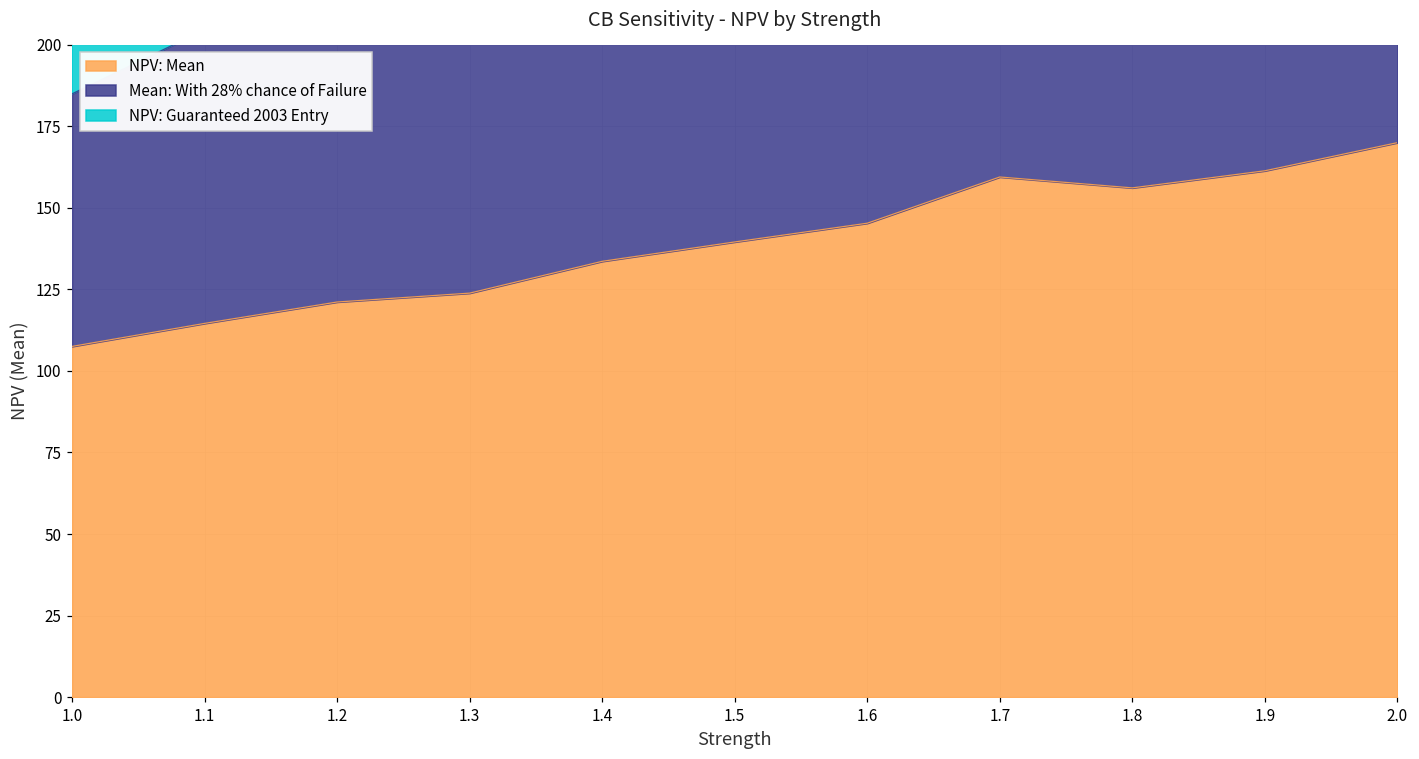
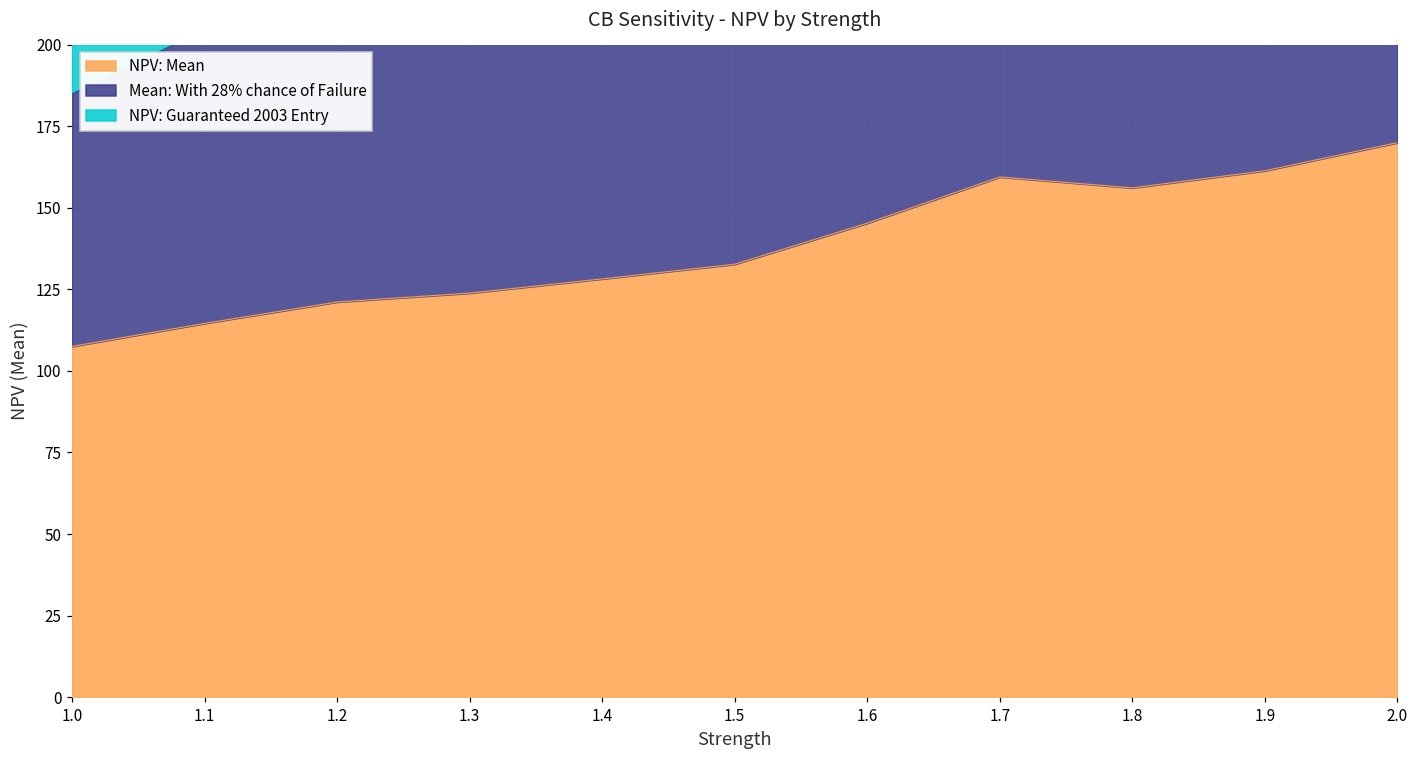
  {
    "NPV: Mean": {
      "1.0": 108,
      "1.1": 115,
      "1.2": 121,
      "1.3": 124,
-     "1.4": 134,
-     "1.5": 140,
+     "1.4": 128,
+     "1.5": 133,
      "1.6": 145,
      "1.7": 159,
      "1.8": 156,
      "1.9": 161,
      "2.0": 170
    },
    "Mean: With 28% chance of Failure": {
      "1.0": 77
    }
  }
